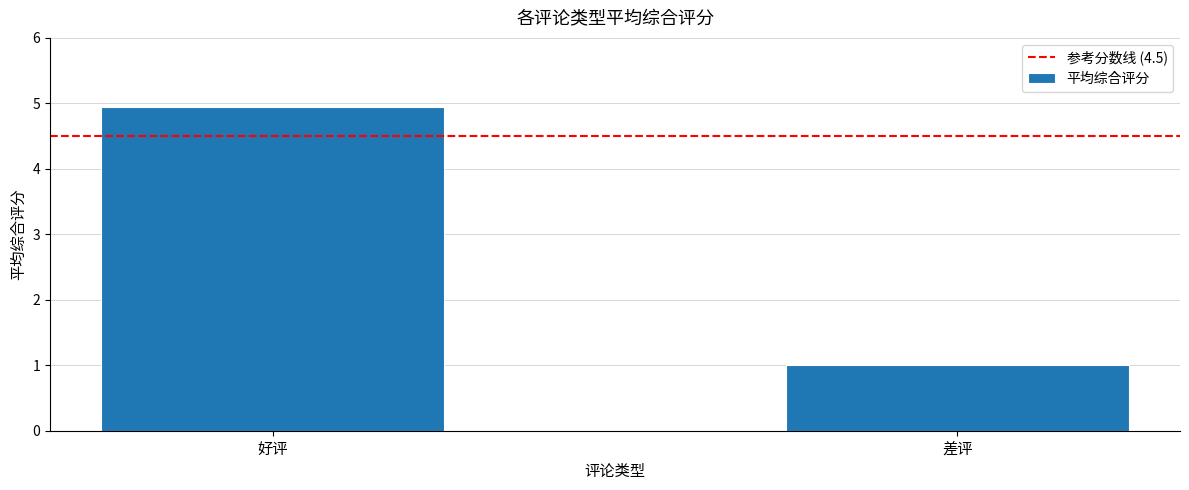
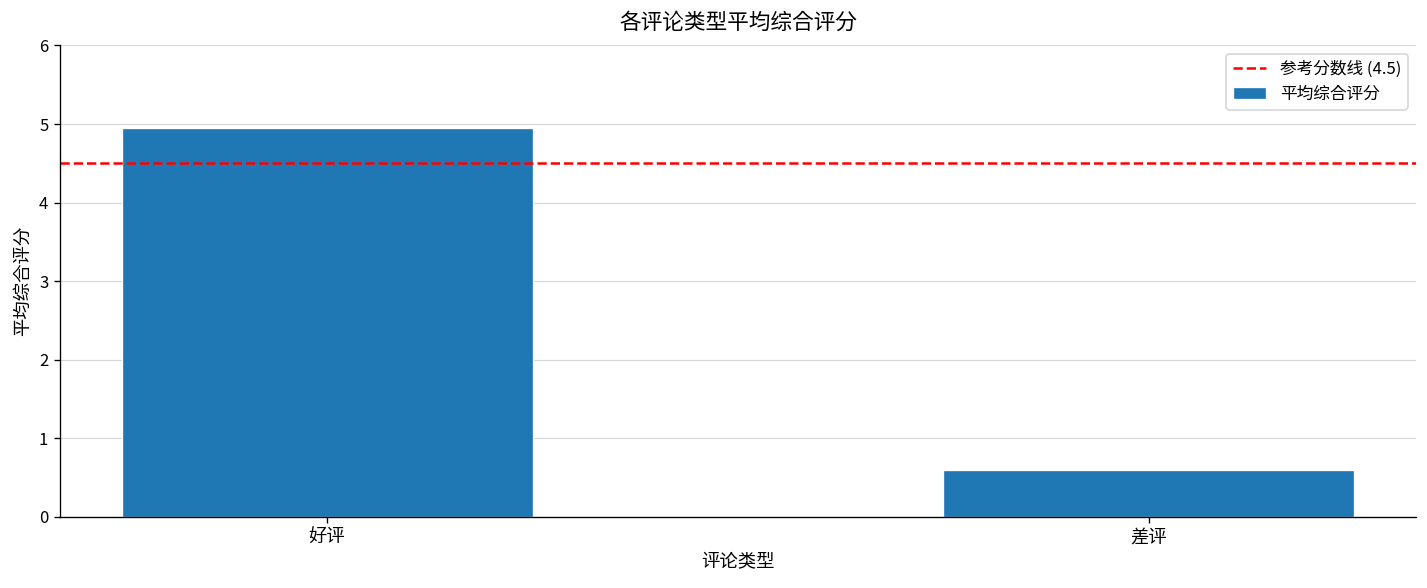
  {
    "好评": 5.0,
-   "差评": 1.0
+   "差评": 0.6
  }
